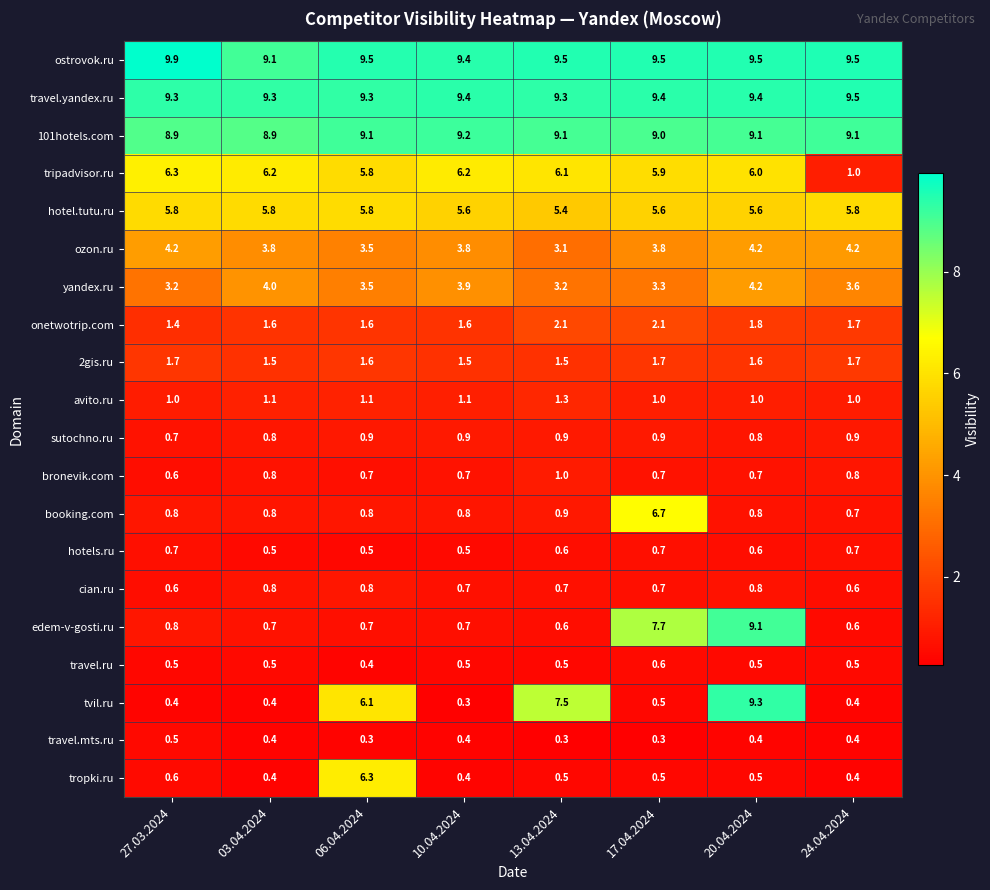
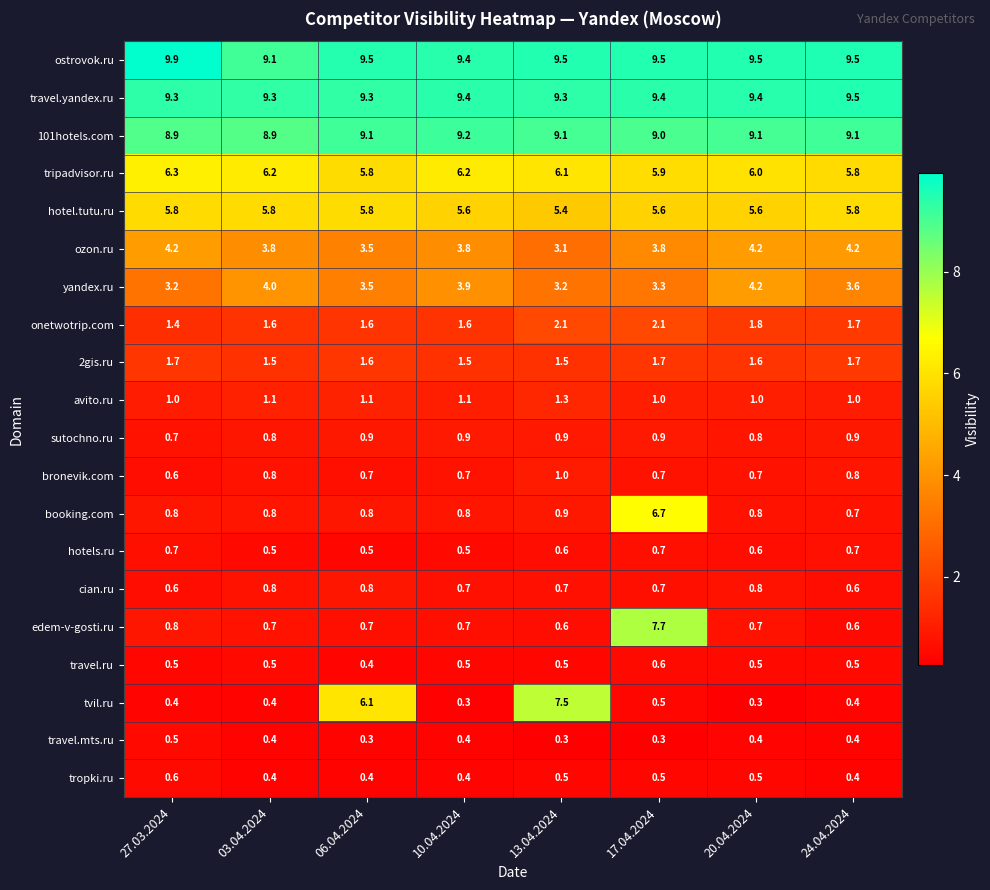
  {
    "ostrovok.ru": {
      "27.03.2024": 9.9,
      "03.04.2024": 9.1,
      "06.04.2024": 9.5,
      "10.04.2024": 9.4,
      "13.04.2024": 9.5,
      "17.04.2024": 9.5,
      "20.04.2024": 9.5,
      "24.04.2024": 9.5
    },
    "travel.yandex.ru": {
      "27.03.2024": 9.3,
      "03.04.2024": 9.3,
      "06.04.2024": 9.3,
      "10.04.2024": 9.4,
      "13.04.2024": 9.3,
      "17.04.2024": 9.4,
      "20.04.2024": 9.4,
      "24.04.2024": 9.5
    },
    "101hotels.com": {
      "27.03.2024": 8.9,
      "03.04.2024": 8.9,
      "06.04.2024": 9.1,
      "10.04.2024": 9.2,
      "13.04.2024": 9.1,
      "17.04.2024": 9.0,
      "20.04.2024": 9.1,
      "24.04.2024": 9.1
    },
    "tripadvisor.ru": {
      "27.03.2024": 6.3,
      "03.04.2024": 6.2,
      "06.04.2024": 5.8,
      "10.04.2024": 6.2,
      "13.04.2024": 6.1,
      "17.04.2024": 5.9,
      "20.04.2024": 6.0,
-     "24.04.2024": 1.0
+     "24.04.2024": 5.8
    },
    "hotel.tutu.ru": {
      "27.03.2024": 5.8,
      "03.04.2024": 5.8,
      "06.04.2024": 5.8,
      "10.04.2024": 5.6,
      "13.04.2024": 5.4,
      "17.04.2024": 5.6,
      "20.04.2024": 5.6,
      "24.04.2024": 5.8
    },
    "ozon.ru": {
      "27.03.2024": 4.2,
      "03.04.2024": 3.8,
      "06.04.2024": 3.5,
      "10.04.2024": 3.8,
      "13.04.2024": 3.1,
      "17.04.2024": 3.8,
      "20.04.2024": 4.2,
      "24.04.2024": 4.2
    },
    "yandex.ru": {
      "27.03.2024": 3.2,
      "03.04.2024": 4.0,
      "06.04.2024": 3.5,
      "10.04.2024": 3.9,
      "13.04.2024": 3.2,
      "17.04.2024": 3.3,
      "20.04.2024": 4.2,
      "24.04.2024": 3.6
    },
    "onetwotrip.com": {
      "27.03.2024": 1.4,
      "03.04.2024": 1.6,
      "06.04.2024": 1.6,
      "10.04.2024": 1.6,
      "13.04.2024": 2.1,
      "17.04.2024": 2.1,
      "20.04.2024": 1.8,
      "24.04.2024": 1.7
    },
    "2gis.ru": {
      "27.03.2024": 1.7,
      "03.04.2024": 1.5,
      "06.04.2024": 1.6,
      "10.04.2024": 1.5,
      "13.04.2024": 1.5,
      "17.04.2024": 1.7,
      "20.04.2024": 1.6,
      "24.04.2024": 1.7
    },
    "avito.ru": {
      "27.03.2024": 1.0,
      "03.04.2024": 1.1,
      "06.04.2024": 1.1,
      "10.04.2024": 1.1,
      "13.04.2024": 1.3,
      "17.04.2024": 1.0,
      "20.04.2024": 1.0,
      "24.04.2024": 1.0
    },
    "sutochno.ru": {
      "27.03.2024": 0.7,
      "03.04.2024": 0.8,
      "06.04.2024": 0.9,
      "10.04.2024": 0.9,
      "13.04.2024": 0.9,
      "17.04.2024": 0.9,
      "20.04.2024": 0.8,
      "24.04.2024": 0.9
    },
    "bronevik.com": {
      "27.03.2024": 0.6,
      "03.04.2024": 0.8,
      "06.04.2024": 0.7,
      "10.04.2024": 0.7,
      "13.04.2024": 1.0,
      "17.04.2024": 0.7,
      "20.04.2024": 0.7,
      "24.04.2024": 0.8
    },
    "booking.com": {
      "27.03.2024": 0.8,
      "03.04.2024": 0.8,
      "06.04.2024": 0.8,
      "10.04.2024": 0.8,
      "13.04.2024": 0.9,
      "17.04.2024": 6.7,
      "20.04.2024": 0.8,
      "24.04.2024": 0.7
    },
    "hotels.ru": {
      "27.03.2024": 0.7,
      "03.04.2024": 0.5,
      "06.04.2024": 0.5,
      "10.04.2024": 0.5,
      "13.04.2024": 0.6,
      "17.04.2024": 0.7,
      "20.04.2024": 0.6,
      "24.04.2024": 0.7
    },
    "cian.ru": {
      "27.03.2024": 0.6,
      "03.04.2024": 0.8,
      "06.04.2024": 0.8,
      "10.04.2024": 0.7,
      "13.04.2024": 0.7,
      "17.04.2024": 0.7,
      "20.04.2024": 0.8,
      "24.04.2024": 0.6
    },
    "edem-v-gosti.ru": {
      "27.03.2024": 0.8,
      "03.04.2024": 0.7,
      "06.04.2024": 0.7,
      "10.04.2024": 0.7,
      "13.04.2024": 0.6,
      "17.04.2024": 7.7,
-     "20.04.2024": 9.1,
+     "20.04.2024": 0.7,
      "24.04.2024": 0.6
    },
    "travel.ru": {
      "27.03.2024": 0.5,
      "03.04.2024": 0.5,
      "06.04.2024": 0.4,
      "10.04.2024": 0.5,
      "13.04.2024": 0.5,
      "17.04.2024": 0.6,
      "20.04.2024": 0.5,
      "24.04.2024": 0.5
    },
    "tvil.ru": {
      "27.03.2024": 0.4,
      "03.04.2024": 0.4,
      "06.04.2024": 6.1,
      "10.04.2024": 0.3,
      "13.04.2024": 7.5,
      "17.04.2024": 0.5,
-     "20.04.2024": 9.3,
+     "20.04.2024": 0.3,
      "24.04.2024": 0.4
    },
    "travel.mts.ru": {
      "27.03.2024": 0.5,
      "03.04.2024": 0.4,
      "06.04.2024": 0.3,
      "10.04.2024": 0.4,
      "13.04.2024": 0.3,
      "17.04.2024": 0.3,
      "20.04.2024": 0.4,
      "24.04.2024": 0.4
    },
    "tropki.ru": {
      "27.03.2024": 0.6,
      "03.04.2024": 0.4,
-     "06.04.2024": 6.3,
+     "06.04.2024": 0.4,
      "10.04.2024": 0.4,
      "13.04.2024": 0.5,
      "17.04.2024": 0.5,
      "20.04.2024": 0.5,
      "24.04.2024": 0.4
    }
  }
